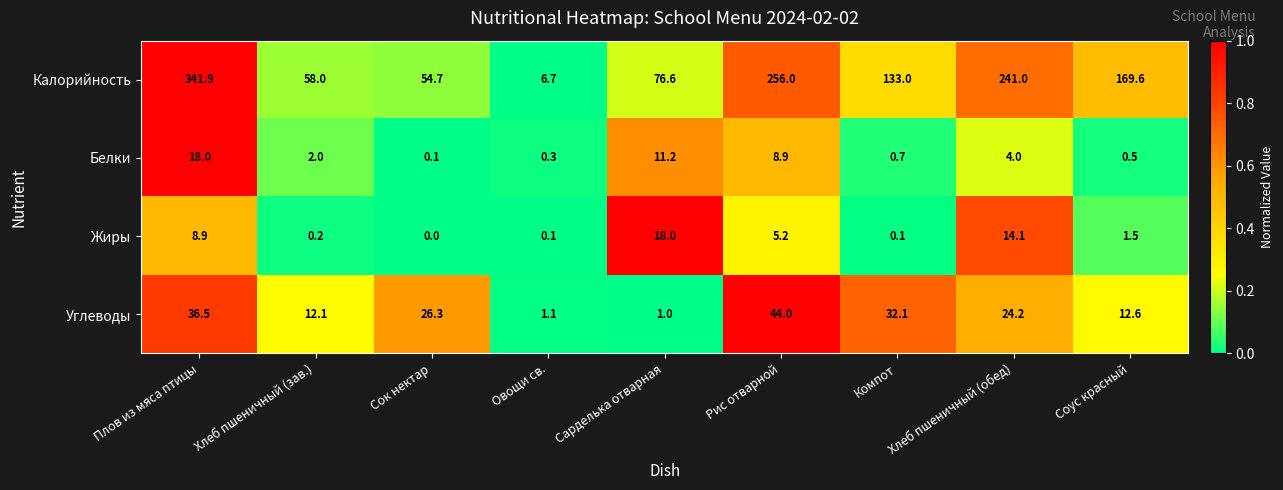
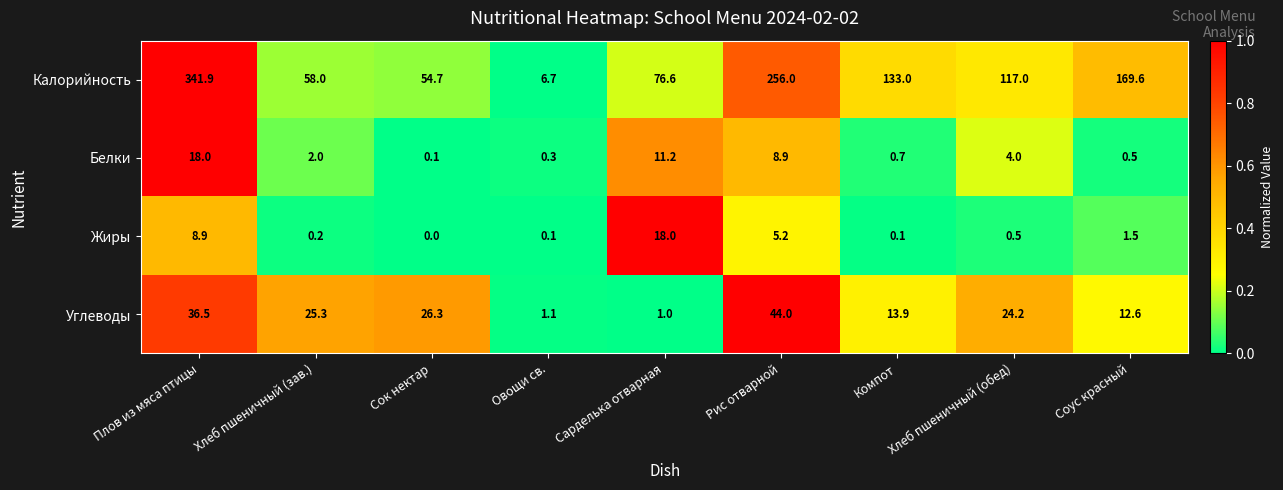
  {
    "Калорийность": {
      "Плов из мяса птицы": 341.9,
      "Хлеб пшеничный (зав.)": 58.0,
      "Сок нектар": 54.7,
      "Овощи св.": 6.7,
      "Сарделька отварная": 76.6,
      "Рис отварной": 256.0,
      "Компот": 133.0,
-     "Хлеб пшеничный (обед)": 241.0,
+     "Хлеб пшеничный (обед)": 117.0,
      "Соус красный": 169.6
    },
    "Белки": {
      "Плов из мяса птицы": 18.0,
      "Хлеб пшеничный (зав.)": 2.0,
      "Сок нектар": 0.1,
      "Овощи св.": 0.3,
      "Сарделька отварная": 11.2,
      "Рис отварной": 8.9,
      "Компот": 0.7,
      "Хлеб пшеничный (обед)": 4.0,
      "Соус красный": 0.5
    },
    "Жиры": {
      "Плов из мяса птицы": 8.9,
      "Хлеб пшеничный (зав.)": 0.2,
      "Сок нектар": 0.0,
      "Овощи св.": 0.1,
      "Сарделька отварная": 18.0,
      "Рис отварной": 5.2,
      "Компот": 0.1,
-     "Хлеб пшеничный (обед)": 14.1,
+     "Хлеб пшеничный (обед)": 0.5,
      "Соус красный": 1.5
    },
    "Углеводы": {
      "Плов из мяса птицы": 36.5,
-     "Хлеб пшеничный (зав.)": 12.1,
+     "Хлеб пшеничный (зав.)": 25.3,
      "Сок нектар": 26.3,
      "Овощи св.": 1.1,
      "Сарделька отварная": 1.0,
      "Рис отварной": 44.0,
-     "Компот": 32.1,
+     "Компот": 13.9,
      "Хлеб пшеничный (обед)": 24.2,
      "Соус красный": 12.6
    }
  }
